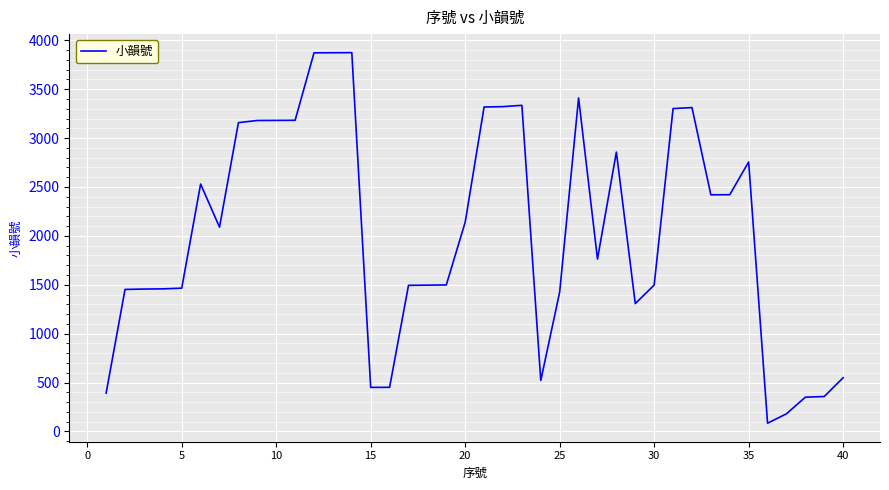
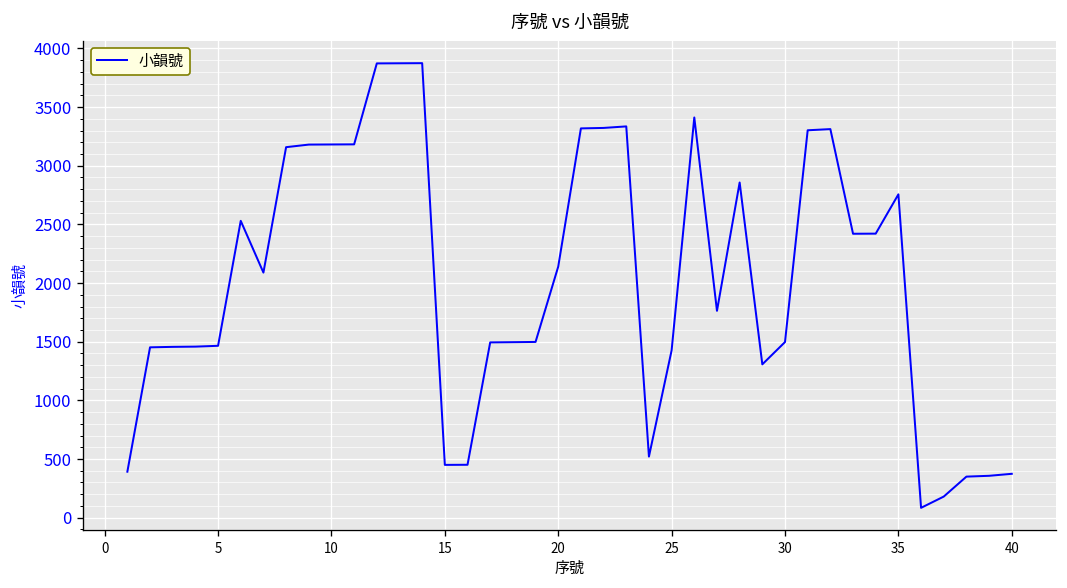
  {
    "5": 1500,
    "10": 3200,
    "15": 500,
    "20": 2100,
    "25": 1400,
    "30": 1500,
    "35": 2800,
-   "40": 500
+   "40": 400
  }
